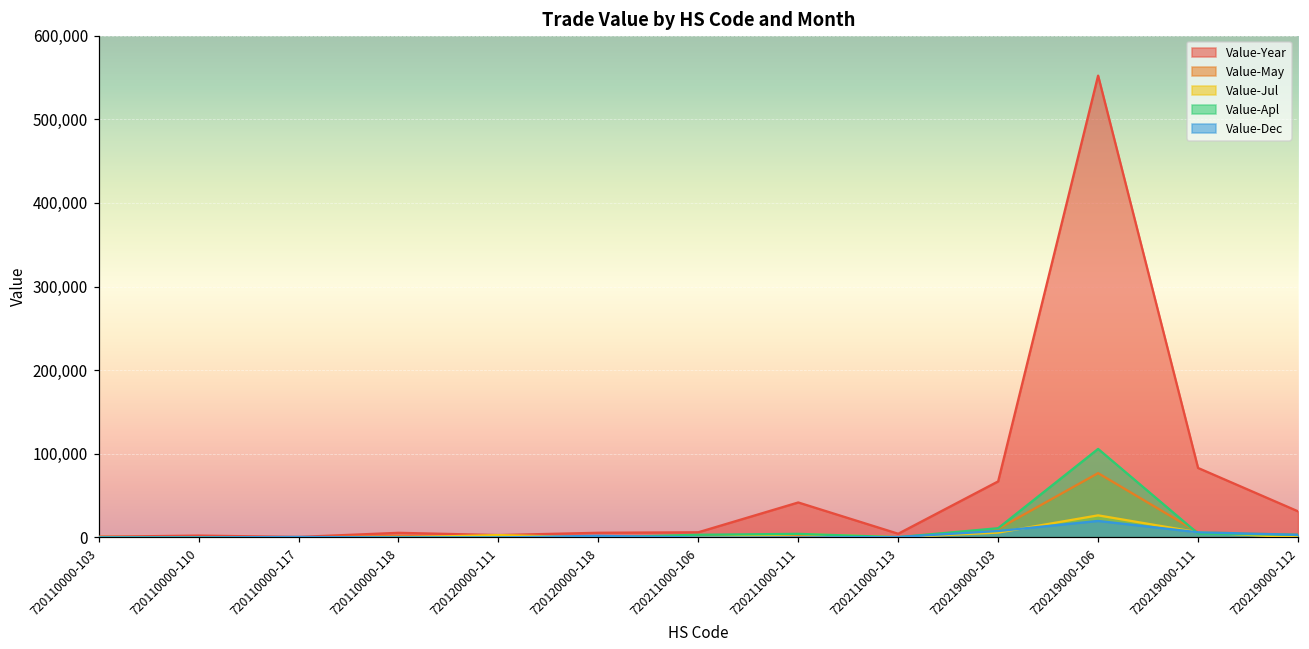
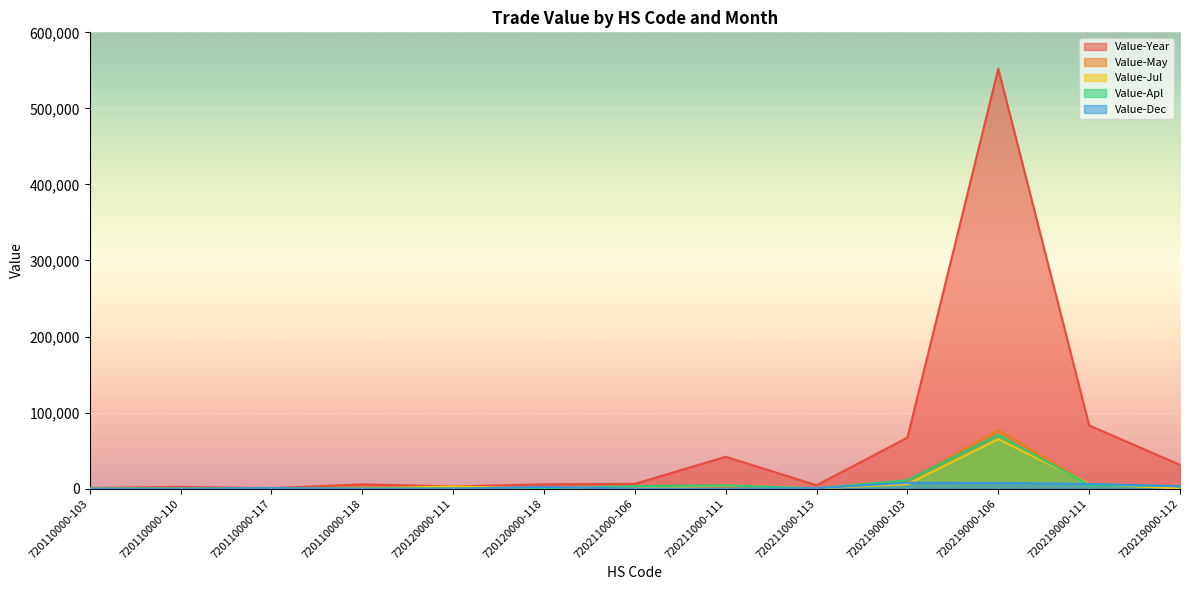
  {
    "Value-Jul": {
-     "720219000-106": "30,000"
+     "720219000-106": "60,000"
    },
    "Value-Apl": {
-     "720219000-106": "110,000"
+     "720219000-106": "70,000"
    },
    "Value-Dec": {
-     "720219000-106": "20,000"
+     "720219000-106": "10,000"
    }
  }
